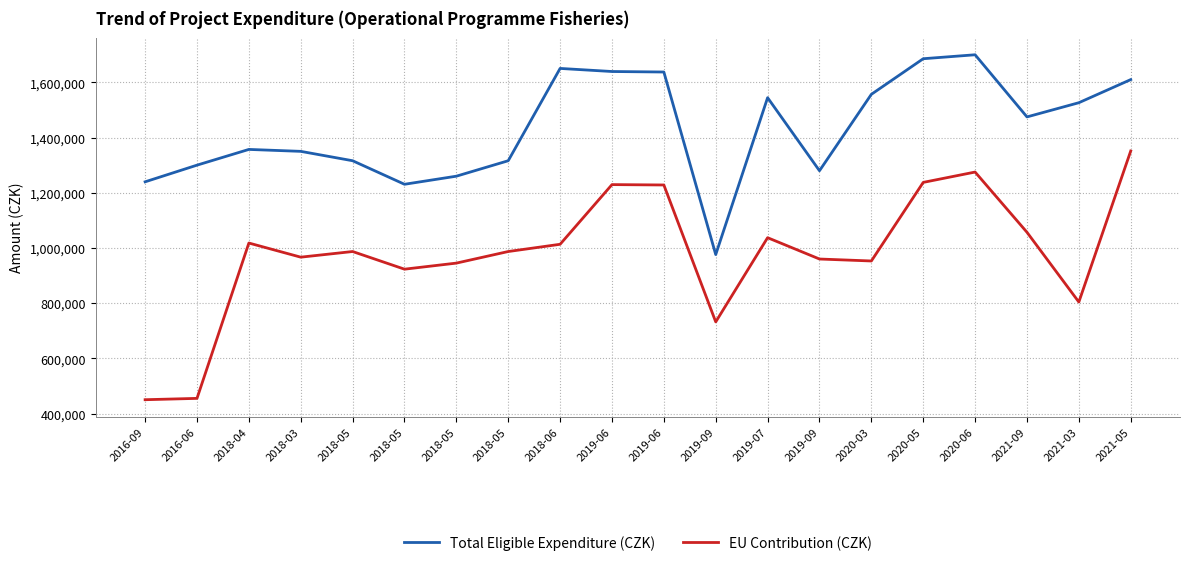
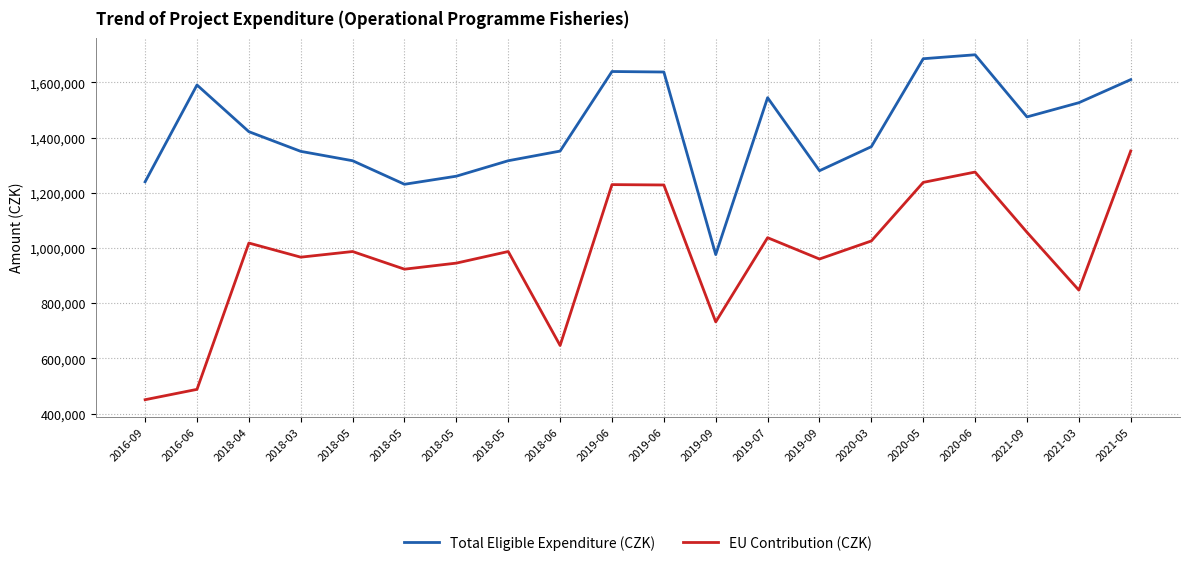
  {
    "Total Eligible Expenditure (CZK)": {
      "2016-09": "1,240,000",
-     "2016-06": "1,300,000",
-     "2018-04": "1,360,000",
+     "2016-06": "1,590,000",
+     "2018-04": "1,420,000",
      "2018-03": "1,350,000",
-     "2018-06": "1,650,000",
+     "2018-06": "1,350,000",
      "2019-07": "1,540,000",
-     "2020-03": "1,560,000",
+     "2020-03": "1,370,000",
      "2020-05": "1,690,000",
      "2020-06": "1,700,000",
      "2021-09": "1,470,000",
      "2021-03": "1,530,000",
      "2021-05": "1,610,000"
    },
    "EU Contribution (CZK)": {
      "2016-09": "450,000",
-     "2016-06": "450,000",
+     "2016-06": "490,000",
      "2018-04": "1,020,000",
      "2018-03": "970,000",
-     "2018-06": "1,010,000",
+     "2018-06": "650,000",
      "2019-07": "1,040,000",
-     "2020-03": "950,000",
+     "2020-03": "1,030,000",
      "2020-05": "1,240,000",
      "2020-06": "1,280,000",
      "2021-09": "1,060,000",
-     "2021-03": "800,000",
+     "2021-03": "850,000",
      "2021-05": "1,350,000"
    }
  }
